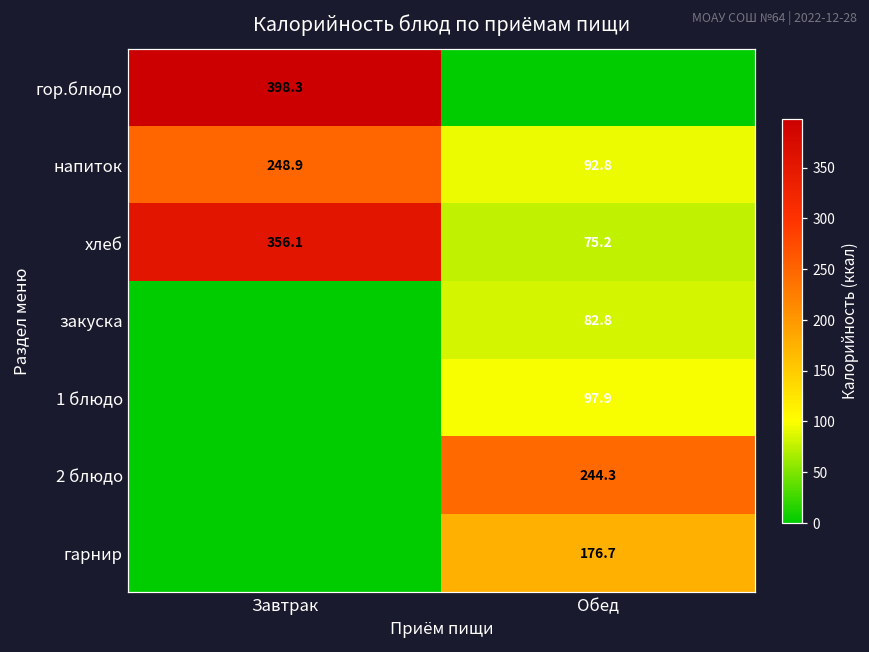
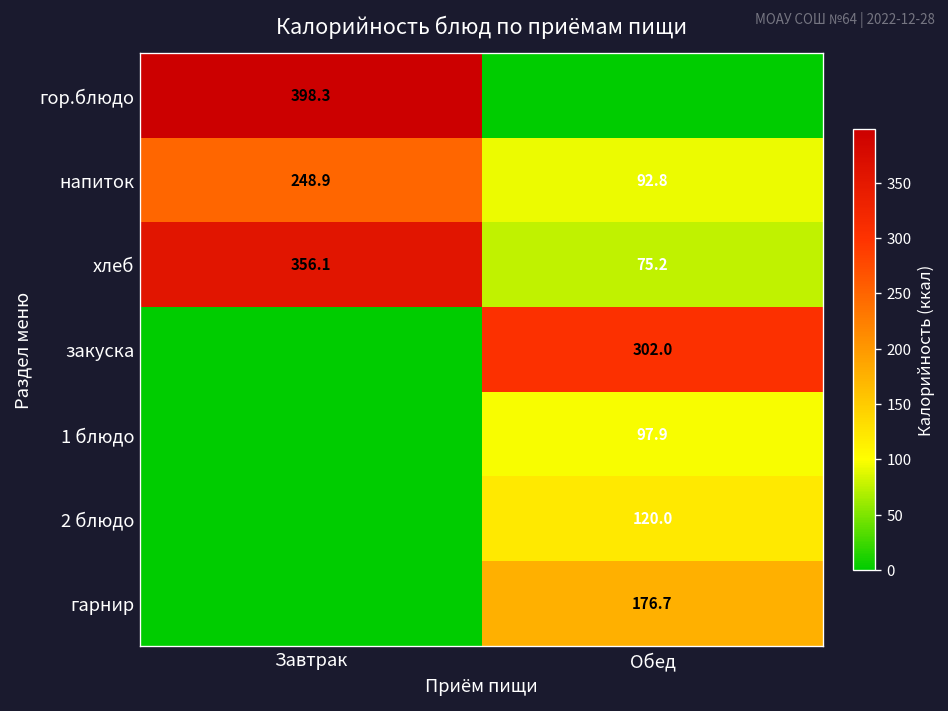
  {
    "гор.блюдо": {
      "Завтрак": 398.3
    },
    "напиток": {
      "Завтрак": 248.9,
      "Обед": 92.8
    },
    "хлеб": {
      "Завтрак": 356.1,
      "Обед": 75.2
    },
    "закуска": {
-     "Обед": 82.8
+     "Обед": 302.0
    },
    "1 блюдо": {
      "Обед": 97.9
    },
    "2 блюдо": {
-     "Обед": 244.3
+     "Обед": 120.0
    },
    "гарнир": {
      "Обед": 176.7
    }
  }
